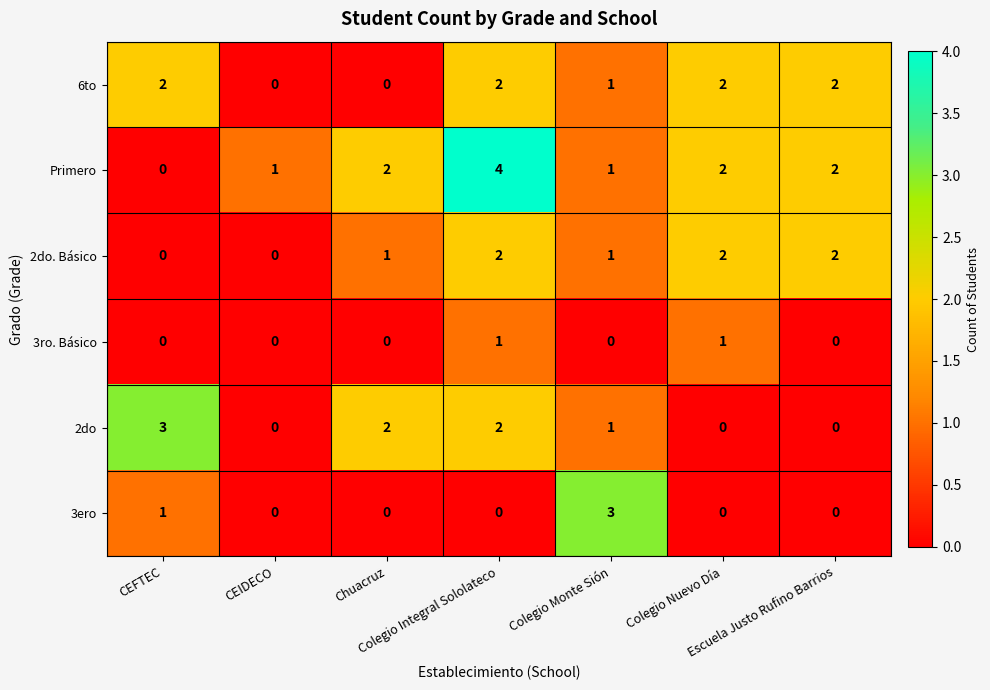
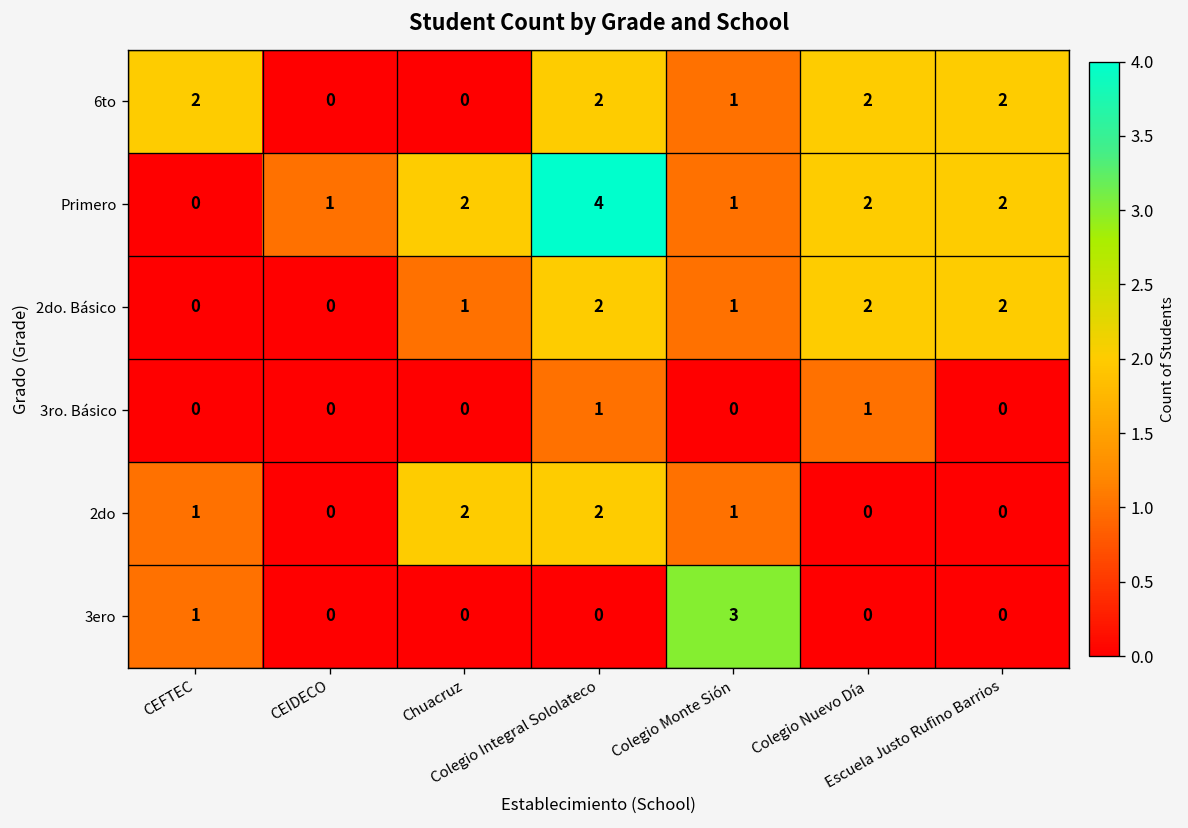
  {
    "6to": {
      "CEFTEC": 2,
      "CEIDECO": 0,
      "Chuacruz": 0,
      "Colegio Integral Sololateco": 2,
      "Colegio Monte Sión": 1,
      "Colegio Nuevo Día": 2,
      "Escuela Justo Rufino Barrios": 2
    },
    "Primero": {
      "CEFTEC": 0,
      "CEIDECO": 1,
      "Chuacruz": 2,
      "Colegio Integral Sololateco": 4,
      "Colegio Monte Sión": 1,
      "Colegio Nuevo Día": 2,
      "Escuela Justo Rufino Barrios": 2
    },
    "2do. Básico": {
      "CEFTEC": 0,
      "CEIDECO": 0,
      "Chuacruz": 1,
      "Colegio Integral Sololateco": 2,
      "Colegio Monte Sión": 1,
      "Colegio Nuevo Día": 2,
      "Escuela Justo Rufino Barrios": 2
    },
    "3ro. Básico": {
      "CEFTEC": 0,
      "CEIDECO": 0,
      "Chuacruz": 0,
      "Colegio Integral Sololateco": 1,
      "Colegio Monte Sión": 0,
      "Colegio Nuevo Día": 1,
      "Escuela Justo Rufino Barrios": 0
    },
    "2do": {
-     "CEFTEC": 3,
+     "CEFTEC": 1,
      "CEIDECO": 0,
      "Chuacruz": 2,
      "Colegio Integral Sololateco": 2,
      "Colegio Monte Sión": 1,
      "Colegio Nuevo Día": 0,
      "Escuela Justo Rufino Barrios": 0
    },
    "3ero": {
      "CEFTEC": 1,
      "CEIDECO": 0,
      "Chuacruz": 0,
      "Colegio Integral Sololateco": 0,
      "Colegio Monte Sión": 3,
      "Colegio Nuevo Día": 0,
      "Escuela Justo Rufino Barrios": 0
    }
  }
